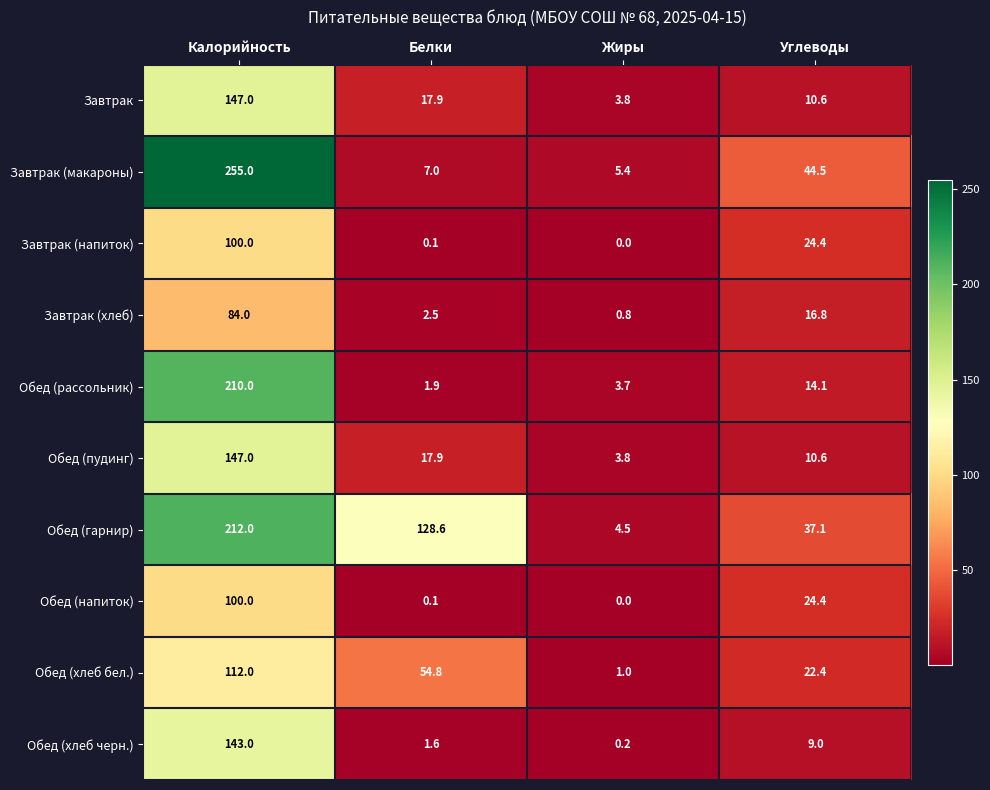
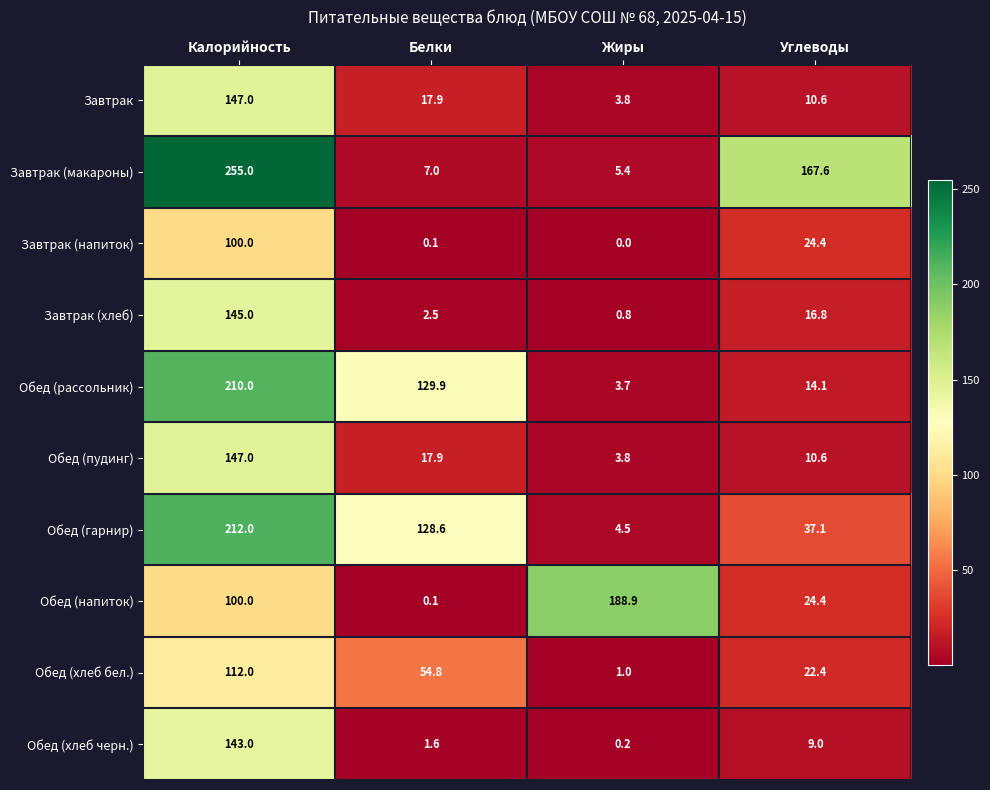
  {
    "Завтрак": {
      "Калорийность": 147.0,
      "Белки": 17.9,
      "Жиры": 3.8,
      "Углеводы": 10.6
    },
    "Завтрак (макароны)": {
      "Калорийность": 255.0,
      "Белки": 7.0,
      "Жиры": 5.4,
-     "Углеводы": 44.5
+     "Углеводы": 167.6
    },
    "Завтрак (напиток)": {
      "Калорийность": 100.0,
      "Белки": 0.1,
      "Жиры": 0.0,
      "Углеводы": 24.4
    },
    "Завтрак (хлеб)": {
-     "Калорийность": 84.0,
+     "Калорийность": 145.0,
      "Белки": 2.5,
      "Жиры": 0.8,
      "Углеводы": 16.8
    },
    "Обед (рассольник)": {
      "Калорийность": 210.0,
-     "Белки": 1.9,
+     "Белки": 129.9,
      "Жиры": 3.7,
      "Углеводы": 14.1
    },
    "Обед (пудинг)": {
      "Калорийность": 147.0,
      "Белки": 17.9,
      "Жиры": 3.8,
      "Углеводы": 10.6
    },
    "Обед (гарнир)": {
      "Калорийность": 212.0,
      "Белки": 128.6,
      "Жиры": 4.5,
      "Углеводы": 37.1
    },
    "Обед (напиток)": {
      "Калорийность": 100.0,
      "Белки": 0.1,
-     "Жиры": 0.0,
+     "Жиры": 188.9,
      "Углеводы": 24.4
    },
    "Обед (хлеб бел.)": {
      "Калорийность": 112.0,
      "Белки": 54.8,
      "Жиры": 1.0,
      "Углеводы": 22.4
    },
    "Обед (хлеб черн.)": {
      "Калорийность": 143.0,
      "Белки": 1.6,
      "Жиры": 0.2,
      "Углеводы": 9.0
    }
  }
